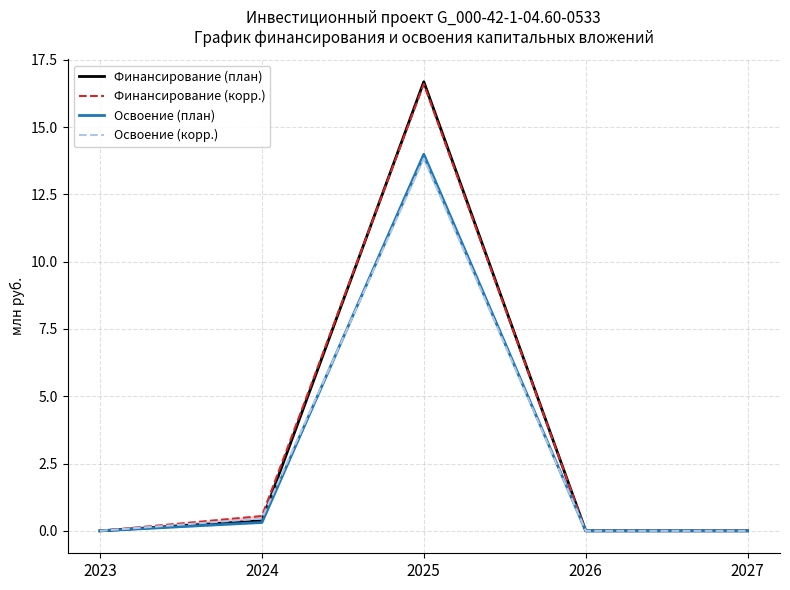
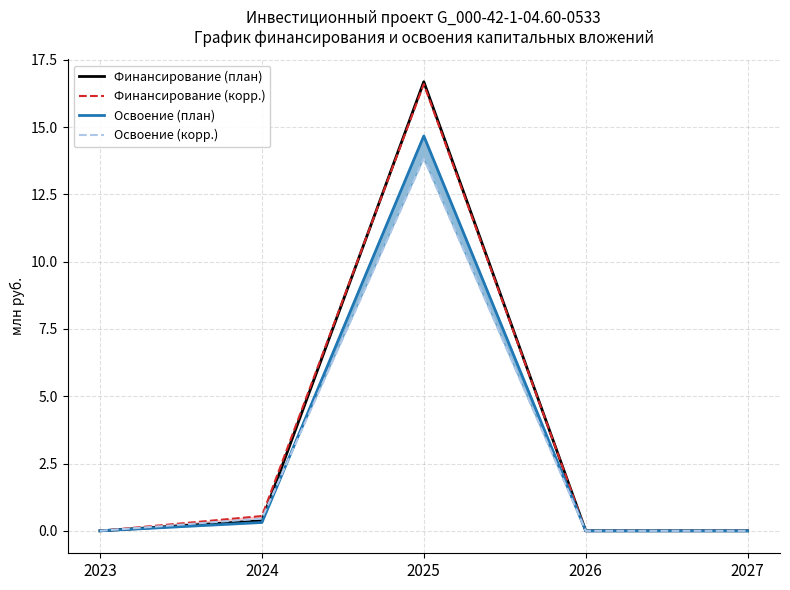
  {
    "Освоение (план)": {
-     "2025": 14.0
+     "2025": 14.7
    },
    "Освоение (корр.)": {
      "2025": 13.8
    }
  }
